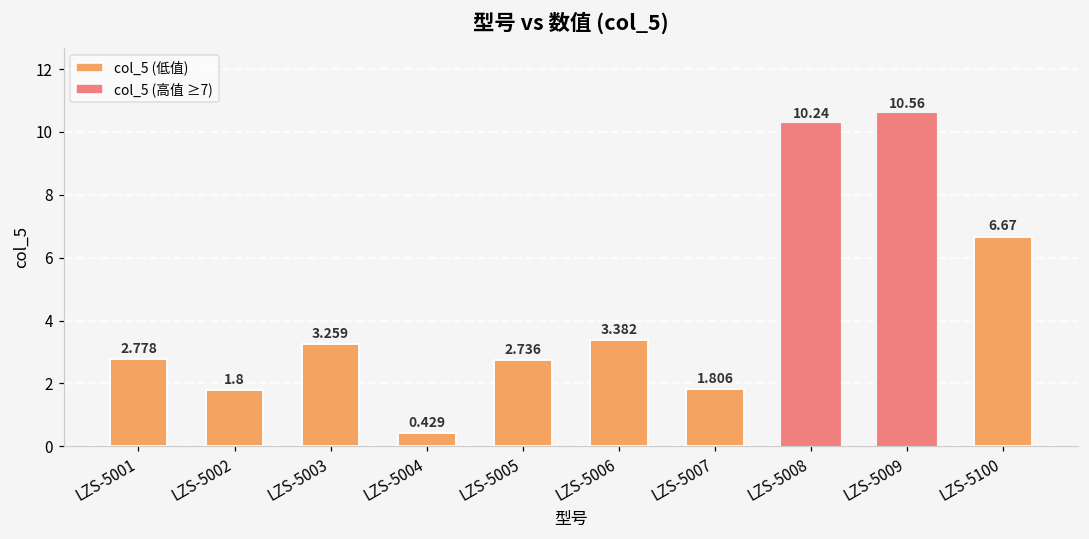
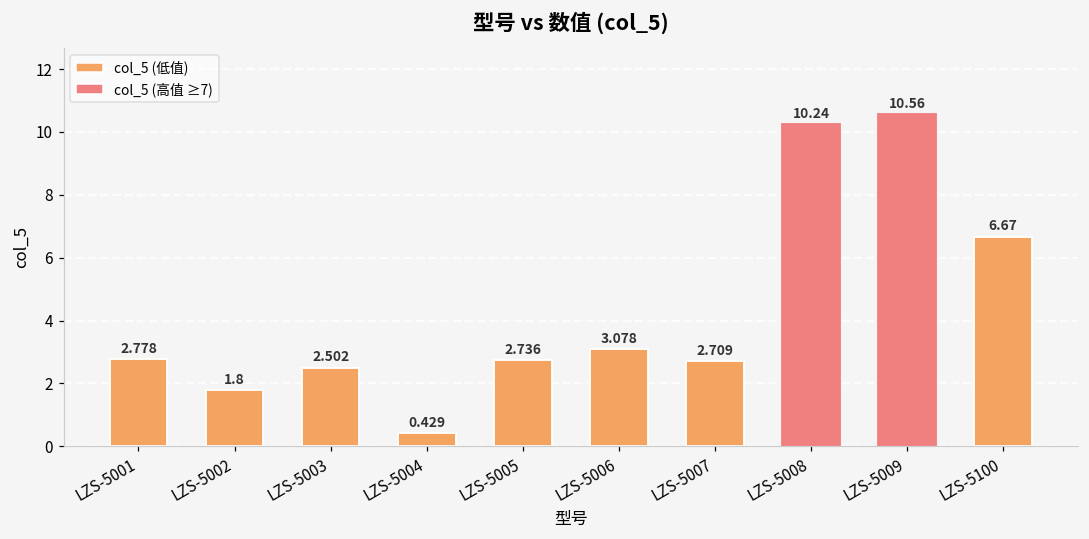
  {
    "LZS-5001": 2.778,
    "LZS-5002": 1.8,
-   "LZS-5003": 3.259,
+   "LZS-5003": 2.502,
    "LZS-5004": 0.429,
    "LZS-5005": 2.736,
-   "LZS-5006": 3.382,
-   "LZS-5007": 1.806,
+   "LZS-5006": 3.078,
+   "LZS-5007": 2.709,
    "LZS-5008": 10.24,
    "LZS-5009": 10.56,
    "LZS-5100": 6.67
  }
